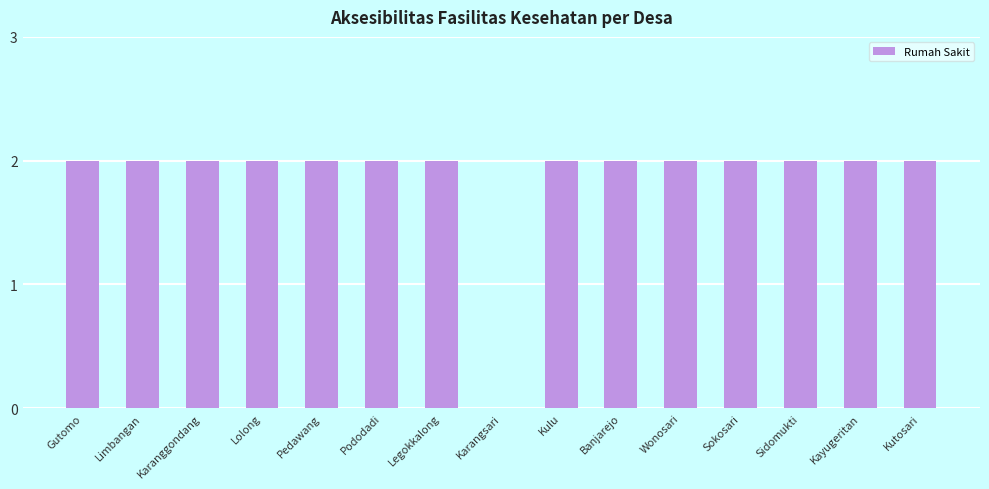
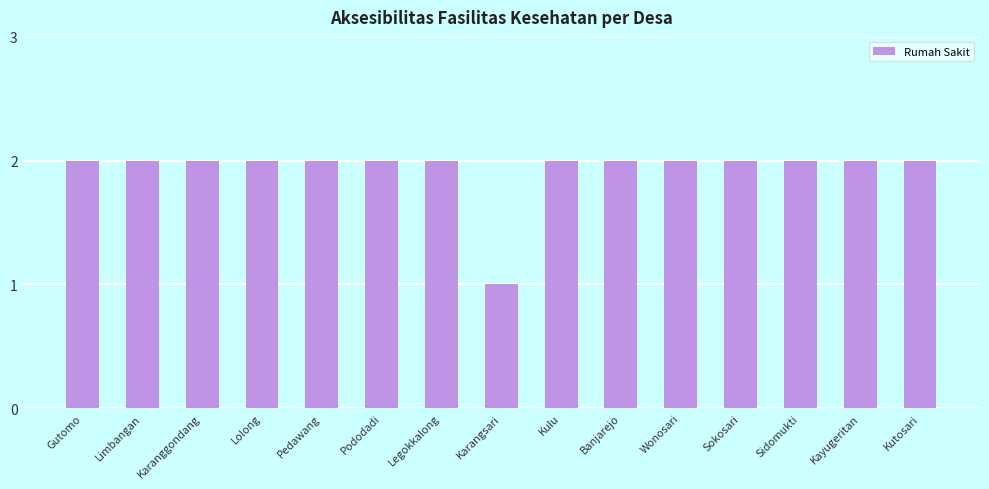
  {
    "Gutomo": 2,
    "Limbangan": 2,
    "Karanggondang": 2,
    "Lolong": 2,
    "Pedawang": 2,
    "Pododadi": 2,
    "Legokkalong": 2,
-   "Karangsari": 0,
+   "Karangsari": 1,
    "Kulu": 2,
    "Banjarejo": 2,
    "Wonosari": 2,
    "Sokosari": 2,
    "Sidomukti": 2,
    "Kayugeritan": 2,
    "Kutosari": 2
  }
